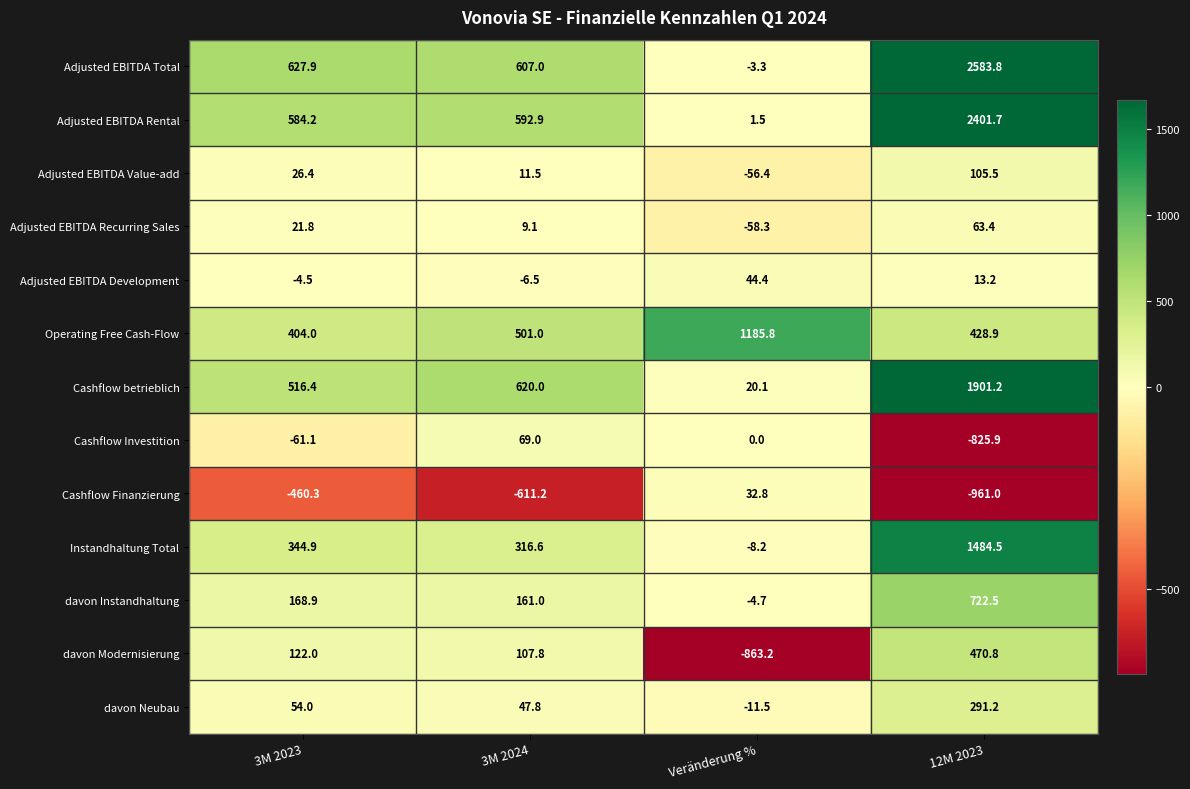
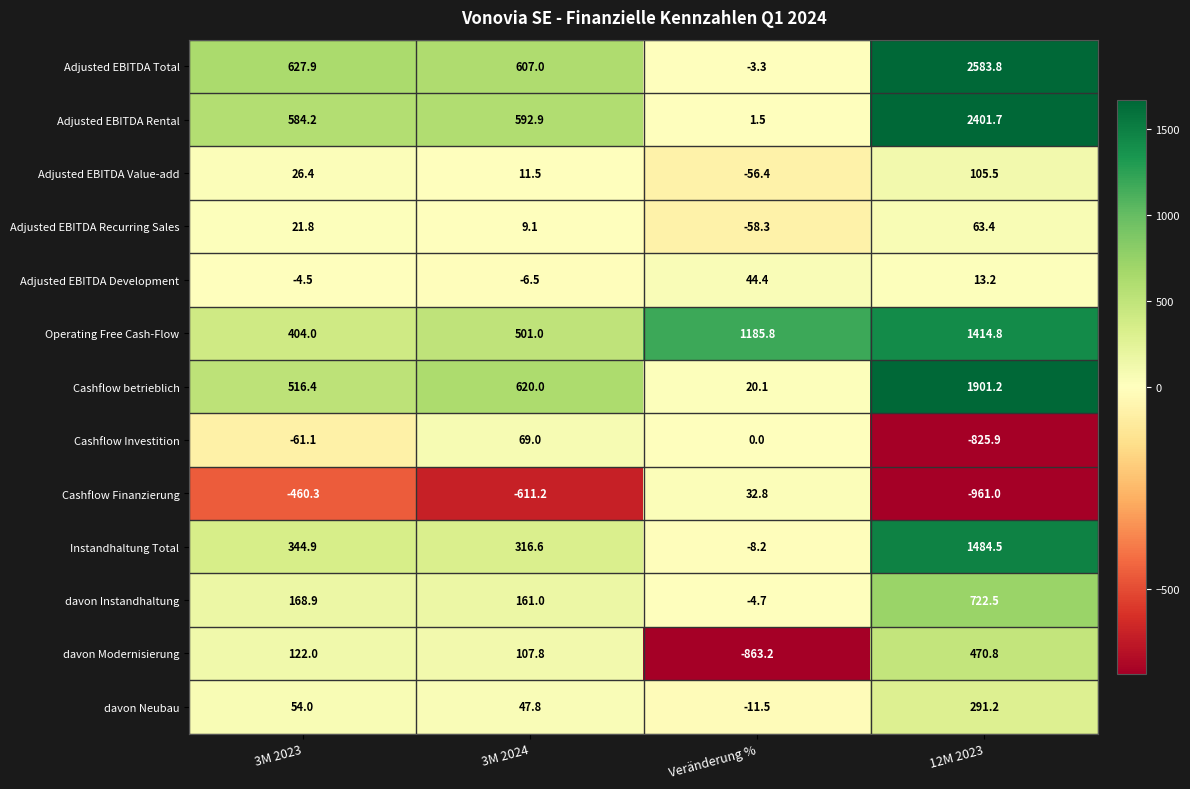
  {
    "Adjusted EBITDA Total": {
      "3M 2023": 627.9,
      "3M 2024": 607.0,
      "Veränderung %": -3.3,
      "12M 2023": 2583.8
    },
    "Adjusted EBITDA Rental": {
      "3M 2023": 584.2,
      "3M 2024": 592.9,
      "Veränderung %": 1.5,
      "12M 2023": 2401.7
    },
    "Adjusted EBITDA Value-add": {
      "3M 2023": 26.4,
      "3M 2024": 11.5,
      "Veränderung %": -56.4,
      "12M 2023": 105.5
    },
    "Adjusted EBITDA Recurring Sales": {
      "3M 2023": 21.8,
      "3M 2024": 9.1,
      "Veränderung %": -58.3,
      "12M 2023": 63.4
    },
    "Adjusted EBITDA Development": {
      "3M 2023": -4.5,
      "3M 2024": -6.5,
      "Veränderung %": 44.4,
      "12M 2023": 13.2
    },
    "Operating Free Cash-Flow": {
      "3M 2023": 404.0,
      "3M 2024": 501.0,
      "Veränderung %": 1185.8,
-     "12M 2023": 428.9
+     "12M 2023": 1414.8
    },
    "Cashflow betrieblich": {
      "3M 2023": 516.4,
      "3M 2024": 620.0,
      "Veränderung %": 20.1,
      "12M 2023": 1901.2
    },
    "Cashflow Investition": {
      "3M 2023": -61.1,
      "3M 2024": 69.0,
      "Veränderung %": 0.0,
      "12M 2023": -825.9
    },
    "Cashflow Finanzierung": {
      "3M 2023": -460.3,
      "3M 2024": -611.2,
      "Veränderung %": 32.8,
      "12M 2023": -961.0
    },
    "Instandhaltung Total": {
      "3M 2023": 344.9,
      "3M 2024": 316.6,
      "Veränderung %": -8.2,
      "12M 2023": 1484.5
    },
    "davon Instandhaltung": {
      "3M 2023": 168.9,
      "3M 2024": 161.0,
      "Veränderung %": -4.7,
      "12M 2023": 722.5
    },
    "davon Modernisierung": {
      "3M 2023": 122.0,
      "3M 2024": 107.8,
      "Veränderung %": -863.2,
      "12M 2023": 470.8
    },
    "davon Neubau": {
      "3M 2023": 54.0,
      "3M 2024": 47.8,
      "Veränderung %": -11.5,
      "12M 2023": 291.2
    }
  }
